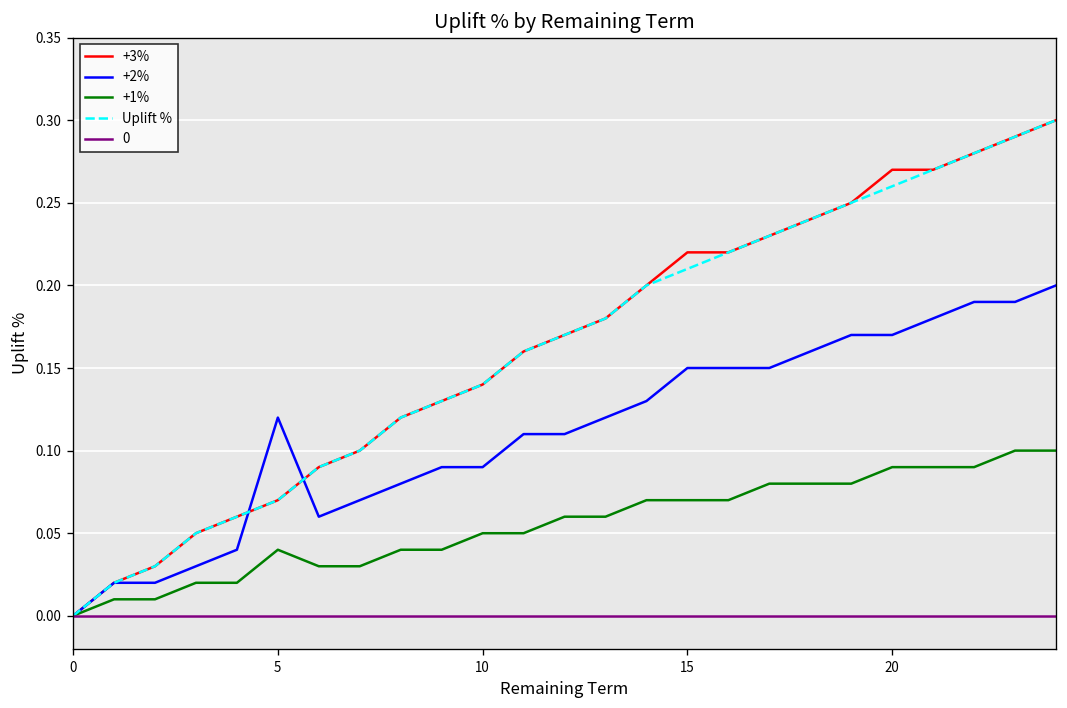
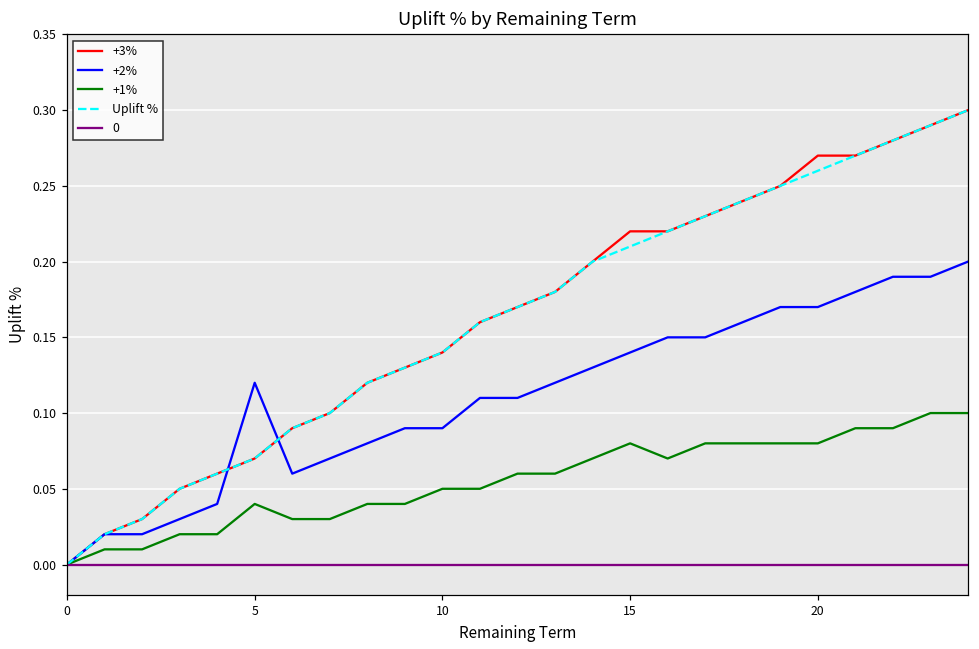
  {
    "+3%": {
      "15": 0.22,
      "20": 0.27
    },
    "+2%": {
      "5": 0.12,
      "10": 0.09,
-     "15": 0.15,
+     "15": 0.14,
      "20": 0.17
    },
    "+1%": {
      "5": 0.04,
      "10": 0.05,
-     "15": 0.07,
-     "20": 0.09
+     "15": 0.08,
+     "20": 0.08
    },
    "Uplift %": {
      "15": 0.21,
      "20": 0.26
    },
    "0": {
      "5": 0.00,
      "10": 0.00,
      "15": 0.00,
      "20": 0.00
    }
  }
